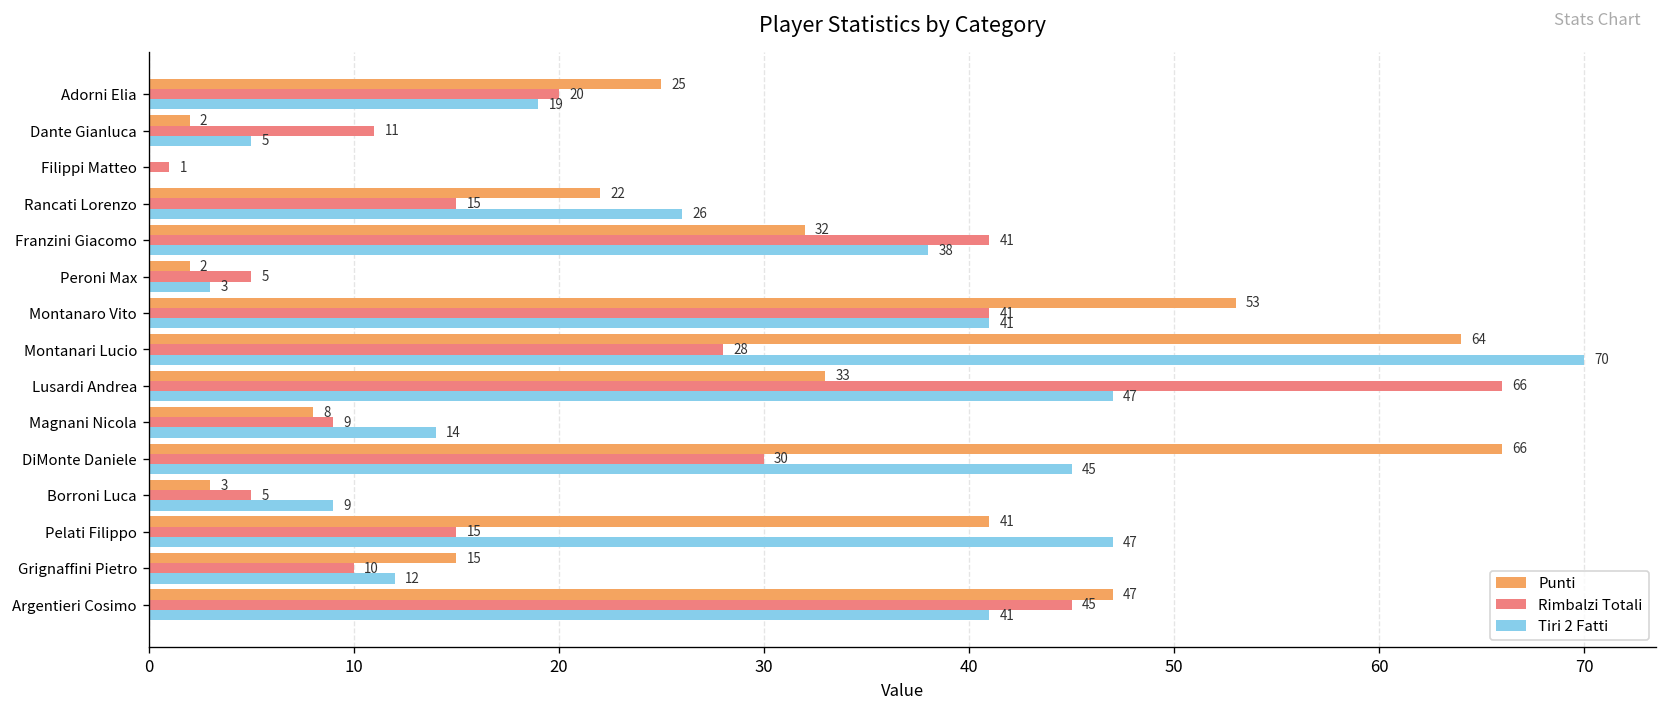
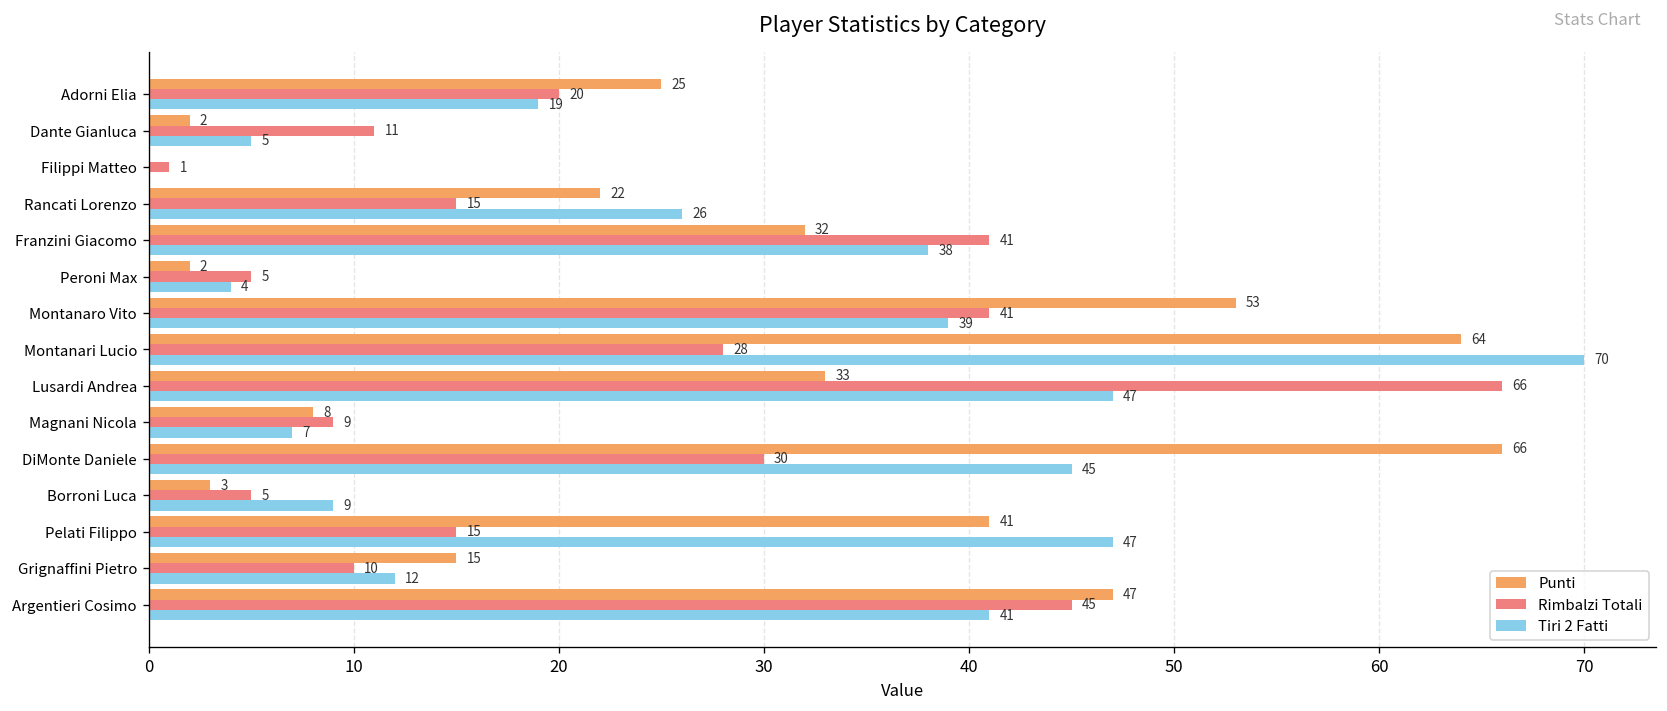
  {
    "Tiri 2 Fatti": {
      "Adorni Elia": 19,
      "Dante Gianluca": 5,
      "Rancati Lorenzo": 26,
      "Franzini Giacomo": 38,
-     "Peroni Max": 3,
-     "Montanaro Vito": 41,
+     "Peroni Max": 4,
+     "Montanaro Vito": 39,
      "Montanari Lucio": 70,
      "Lusardi Andrea": 47,
-     "Magnani Nicola": 14,
+     "Magnani Nicola": 7,
      "DiMonte Daniele": 45,
      "Borroni Luca": 9,
      "Pelati Filippo": 47,
      "Grignaffini Pietro": 12,
      "Argentieri Cosimo": 41
    }
  }
